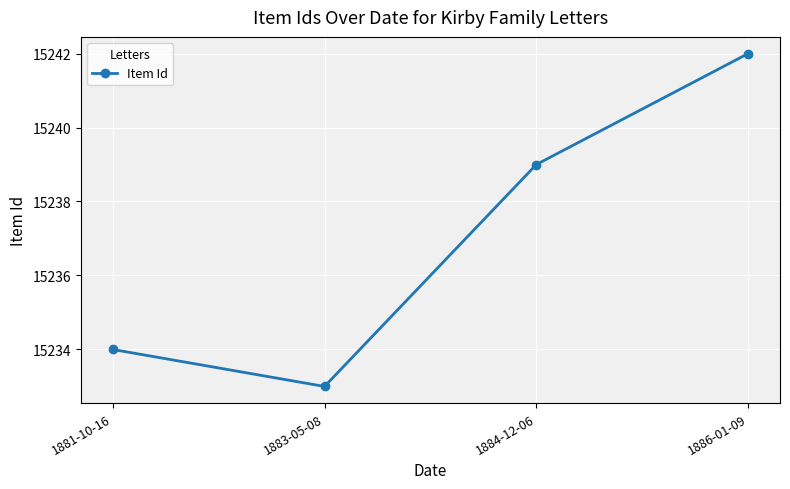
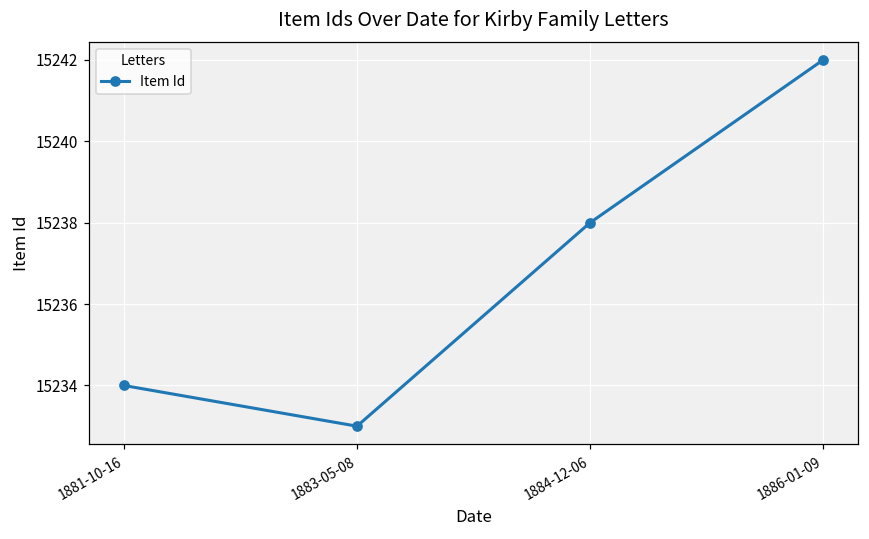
  {
    "1881-10-16": 15234,
    "1883-05-08": 15233,
-   "1884-12-06": 15239,
+   "1884-12-06": 15238,
    "1886-01-09": 15242
  }
